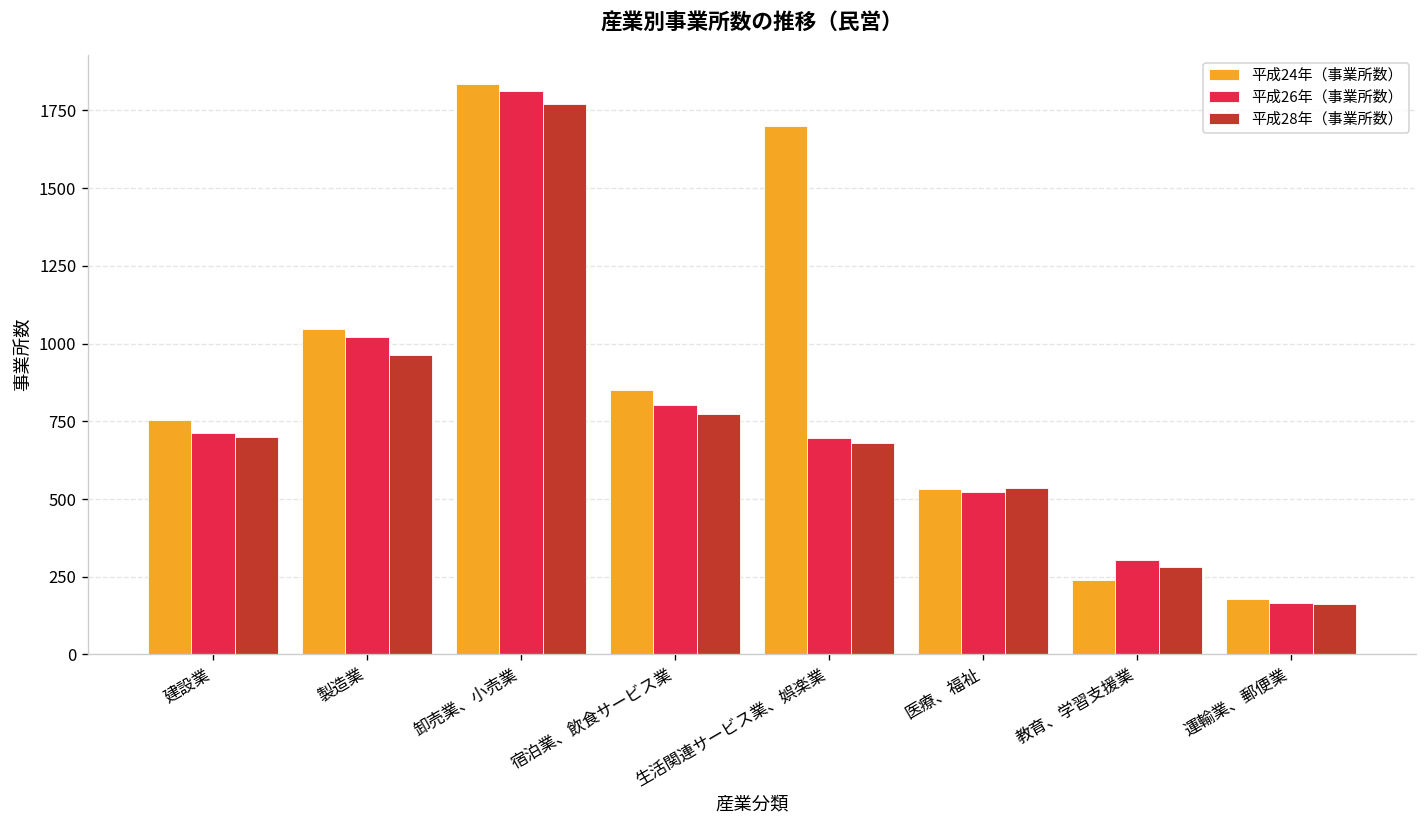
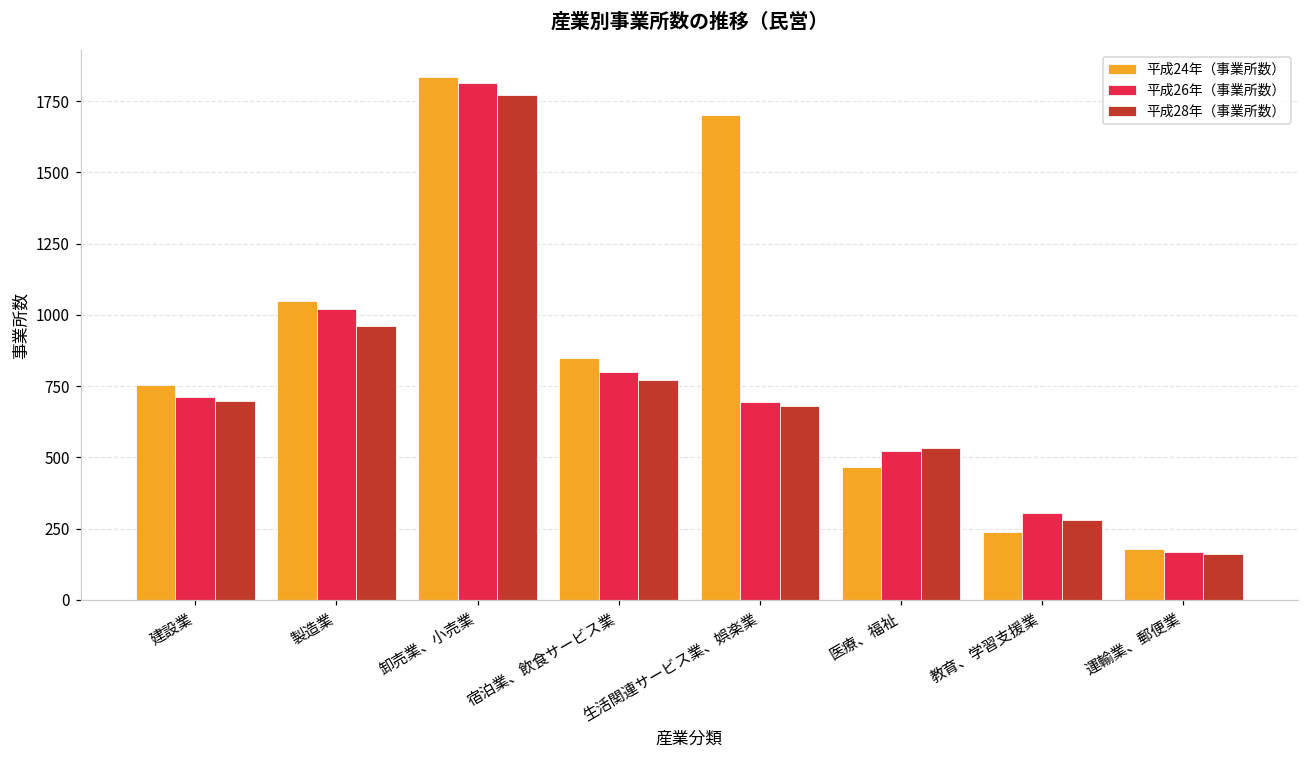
  {
    "平成24年（事業所数）": {
      "建設業": 750,
      "製造業": 1050,
      "卸売業、小売業": 1840,
      "宿泊業、飲食サービス業": 850,
      "生活関連サービス業、娯楽業": 1700,
-     "医療、福祉": 530,
+     "医療、福祉": 470,
      "教育、学習支援業": 240,
      "運輸業、郵便業": 180
    }
  }
